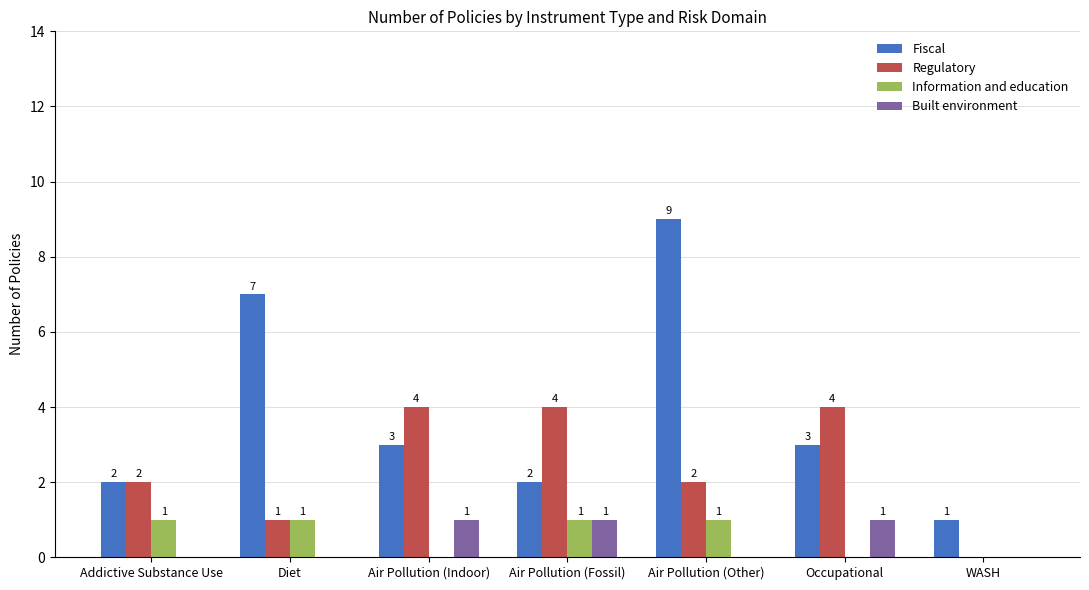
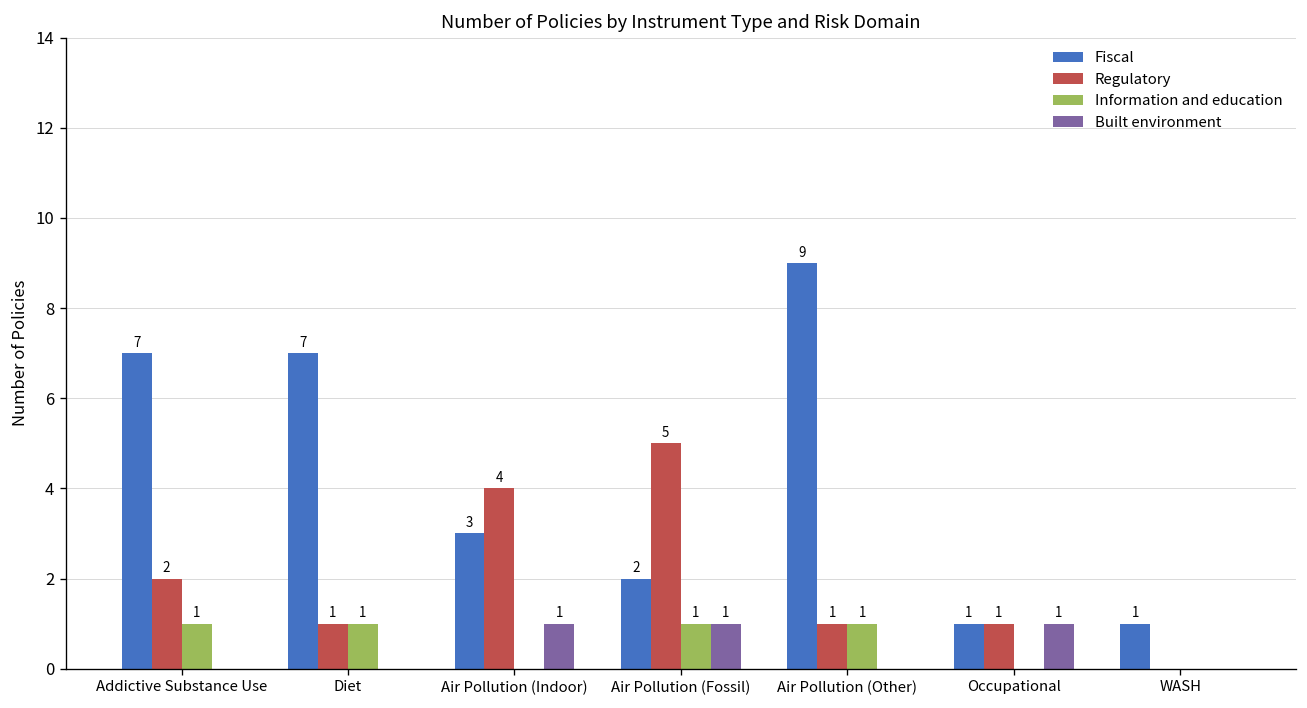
  {
    "Fiscal": {
-     "Addictive Substance Use": 2,
+     "Addictive Substance Use": 7,
      "Diet": 7,
      "Air Pollution (Indoor)": 3,
      "Air Pollution (Fossil)": 2,
      "Air Pollution (Other)": 9,
-     "Occupational": 3,
+     "Occupational": 1,
      "WASH": 1
    },
    "Regulatory": {
      "Addictive Substance Use": 2,
      "Diet": 1,
      "Air Pollution (Indoor)": 4,
-     "Air Pollution (Fossil)": 4,
-     "Air Pollution (Other)": 2,
-     "Occupational": 4
+     "Air Pollution (Fossil)": 5,
+     "Air Pollution (Other)": 1,
+     "Occupational": 1
    },
    "Information and education": {
      "Addictive Substance Use": 1,
      "Diet": 1,
      "Air Pollution (Fossil)": 1,
      "Air Pollution (Other)": 1
    },
    "Built environment": {
      "Air Pollution (Indoor)": 1,
      "Air Pollution (Fossil)": 1,
      "Occupational": 1
    }
  }
